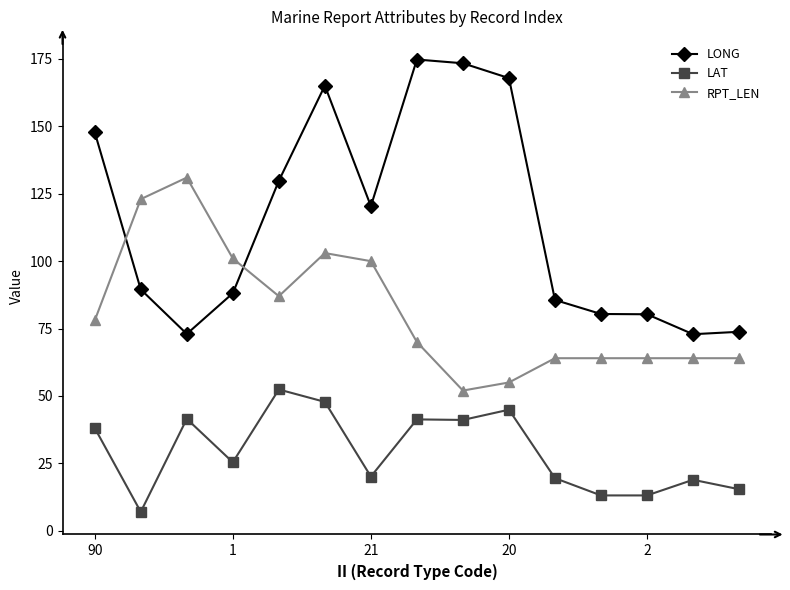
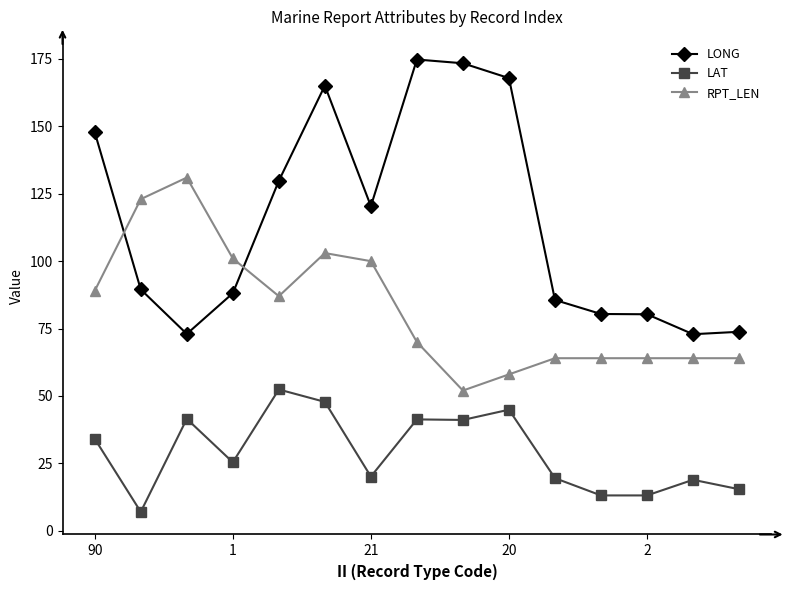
  {
    "LONG": {
      "90": 148,
      "21": 120,
      "20": 168
    },
    "LAT": {
-     "90": 38,
+     "90": 34,
      "21": 20,
      "20": 45
    },
    "RPT_LEN": {
-     "90": 78,
+     "90": 89,
      "21": 100,
-     "20": 55
+     "20": 58
    }
  }
